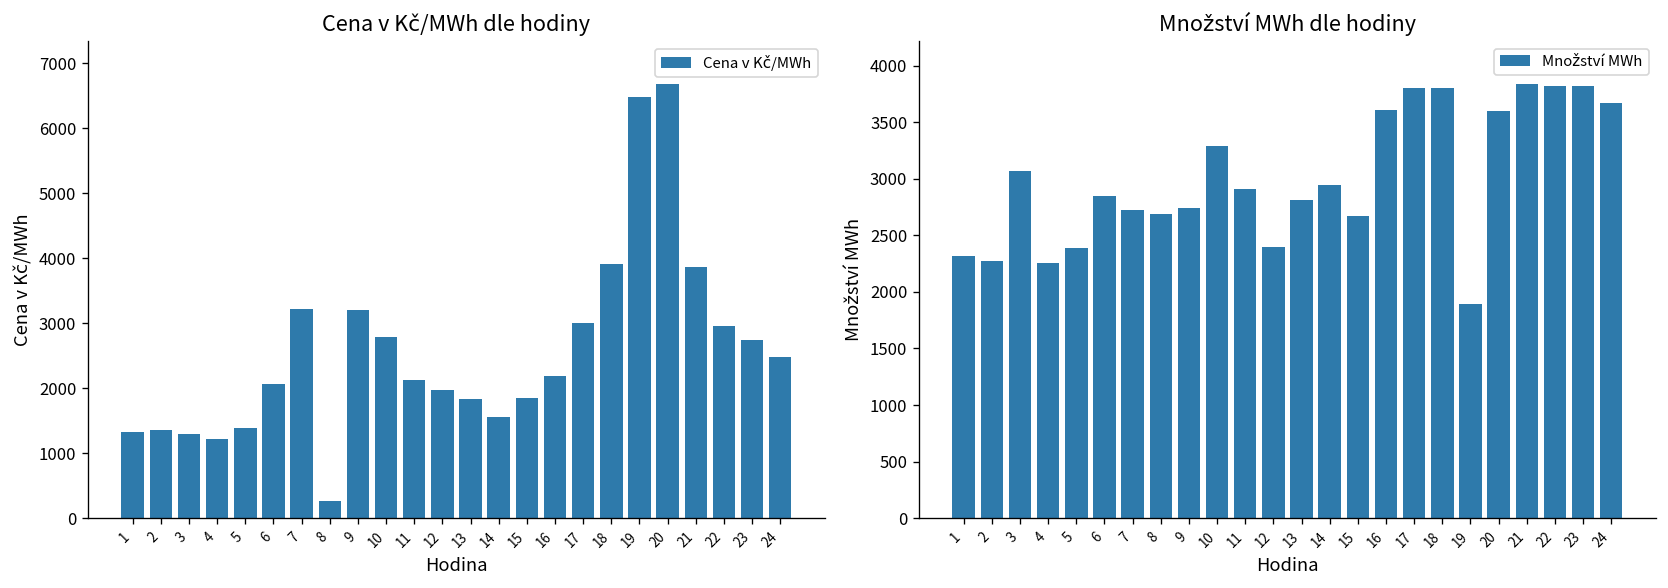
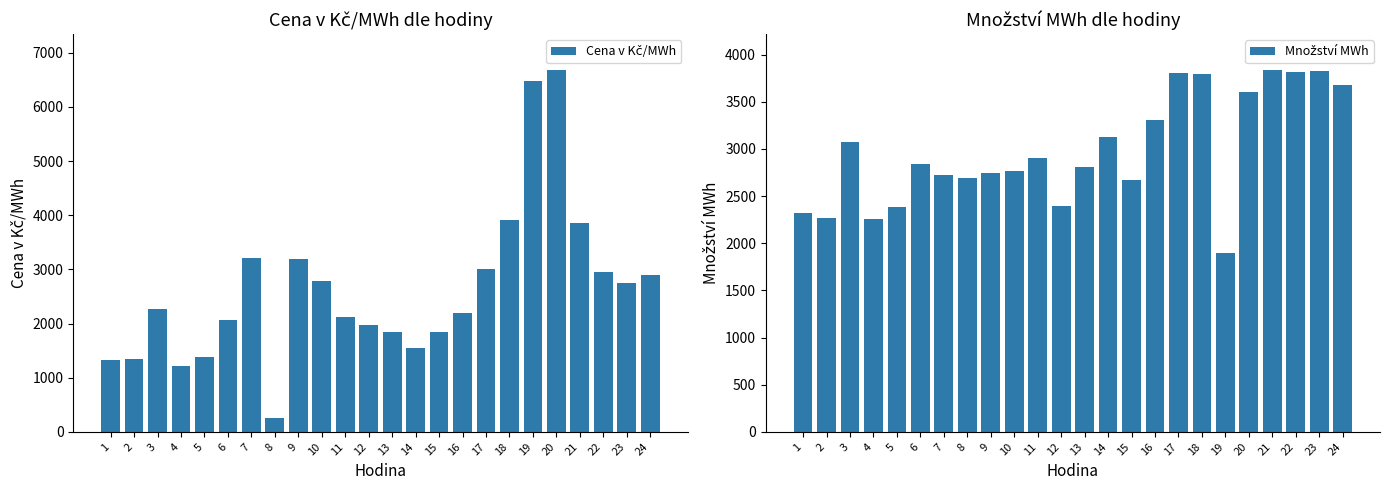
  {
    "Cena v Kč/MWh dle hodiny": {
      "1": 1300,
      "2": 1400,
-     "3": 1300,
+     "3": 2300,
      "4": 1200,
      "5": 1400,
      "6": 2100,
      "7": 3200,
      "8": 300,
      "9": 3200,
      "10": 2800,
      "11": 2100,
      "12": 2000,
      "13": 1800,
      "14": 1600,
      "15": 1800,
      "16": 2200,
      "17": 3000,
      "18": 3900,
      "19": 6500,
      "20": 6700,
      "21": 3900,
      "22": 3000,
      "23": 2700,
-     "24": 2500
+     "24": 2900
    },
    "Množství MWh dle hodiny": {
      "1": 2300,
      "2": 2300,
      "3": 3100,
      "4": 2300,
      "5": 2400,
      "6": 2800,
      "7": 2700,
      "8": 2700,
      "9": 2700,
-     "10": 3300,
+     "10": 2800,
      "11": 2900,
      "12": 2400,
      "13": 2800,
-     "14": 2900,
+     "14": 3100,
      "15": 2700,
-     "16": 3600,
+     "16": 3300,
      "17": 3800,
      "18": 3800,
      "19": 1900,
      "20": 3600,
      "21": 3800,
      "22": 3800,
      "23": 3800,
      "24": 3700
    }
  }
